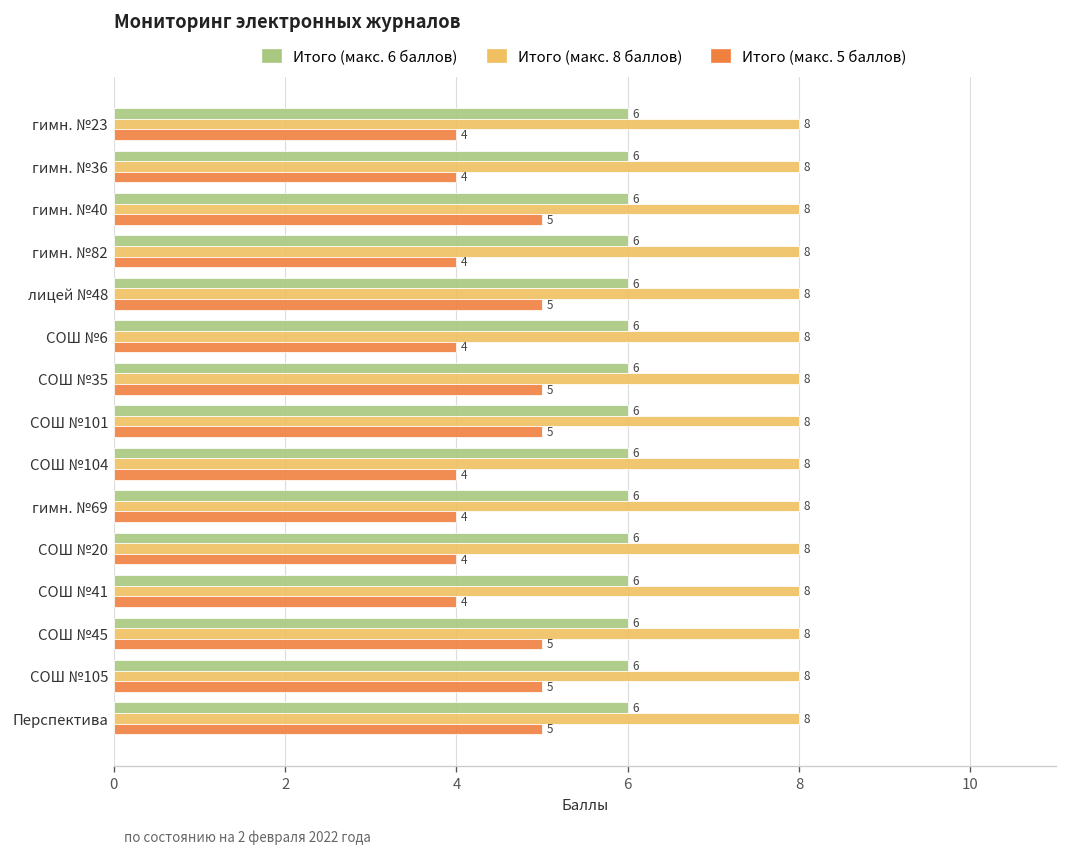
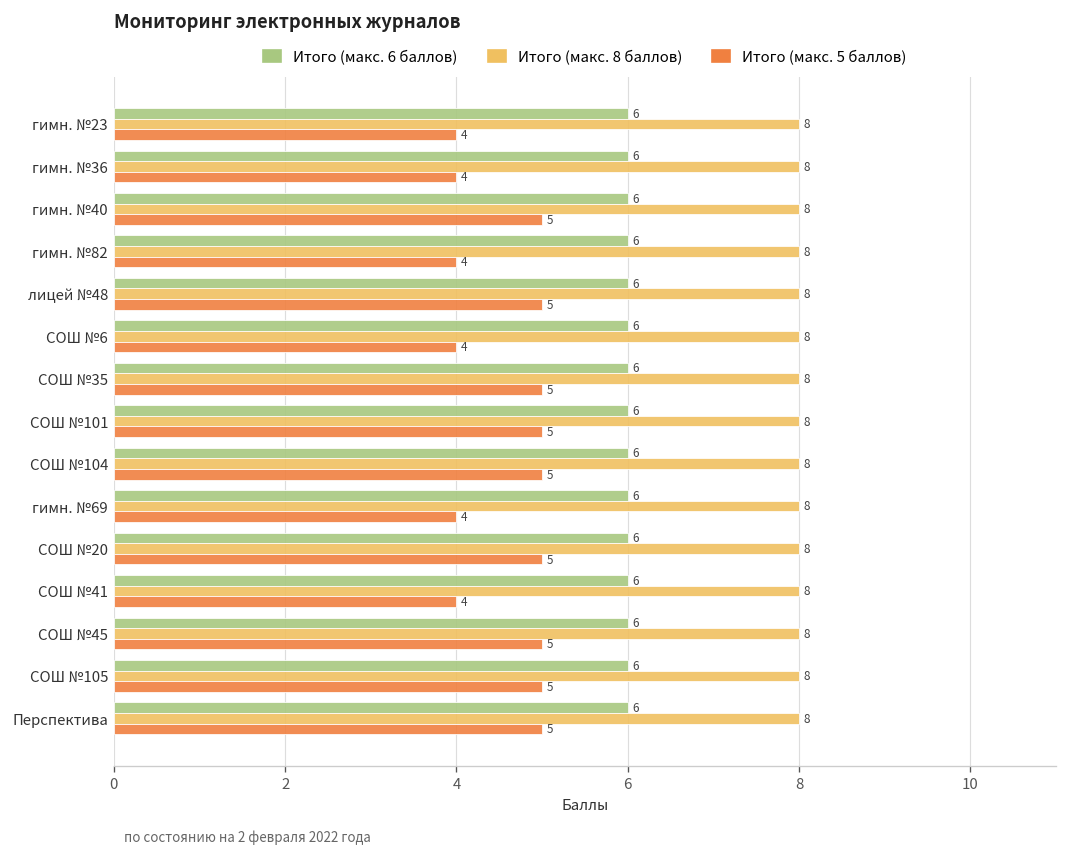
  {
    "Итого (макс. 6 баллов)": {
      "гимн. №23": 6,
      "гимн. №36": 6,
      "гимн. №40": 6,
      "гимн. №82": 6,
      "лицей №48": 6,
      "СОШ №6": 6,
      "СОШ №35": 6,
      "СОШ №101": 6,
      "СОШ №104": 6,
      "гимн. №69": 6,
      "СОШ №20": 6,
      "СОШ №41": 6,
      "СОШ №45": 6,
      "СОШ №105": 6,
      "Перспектива": 6
    },
    "Итого (макс. 8 баллов)": {
      "гимн. №23": 8,
      "гимн. №36": 8,
      "гимн. №40": 8,
      "гимн. №82": 8,
      "лицей №48": 8,
      "СОШ №6": 8,
      "СОШ №35": 8,
      "СОШ №101": 8,
      "СОШ №104": 8,
      "гимн. №69": 8,
      "СОШ №20": 8,
      "СОШ №41": 8,
      "СОШ №45": 8,
      "СОШ №105": 8,
      "Перспектива": 8
    },
    "Итого (макс. 5 баллов)": {
      "гимн. №23": 4,
      "гимн. №36": 4,
      "гимн. №40": 5,
      "гимн. №82": 4,
      "лицей №48": 5,
      "СОШ №6": 4,
      "СОШ №35": 5,
      "СОШ №101": 5,
-     "СОШ №104": 4,
+     "СОШ №104": 5,
      "гимн. №69": 4,
-     "СОШ №20": 4,
+     "СОШ №20": 5,
      "СОШ №41": 4,
      "СОШ №45": 5,
      "СОШ №105": 5,
      "Перспектива": 5
    }
  }
